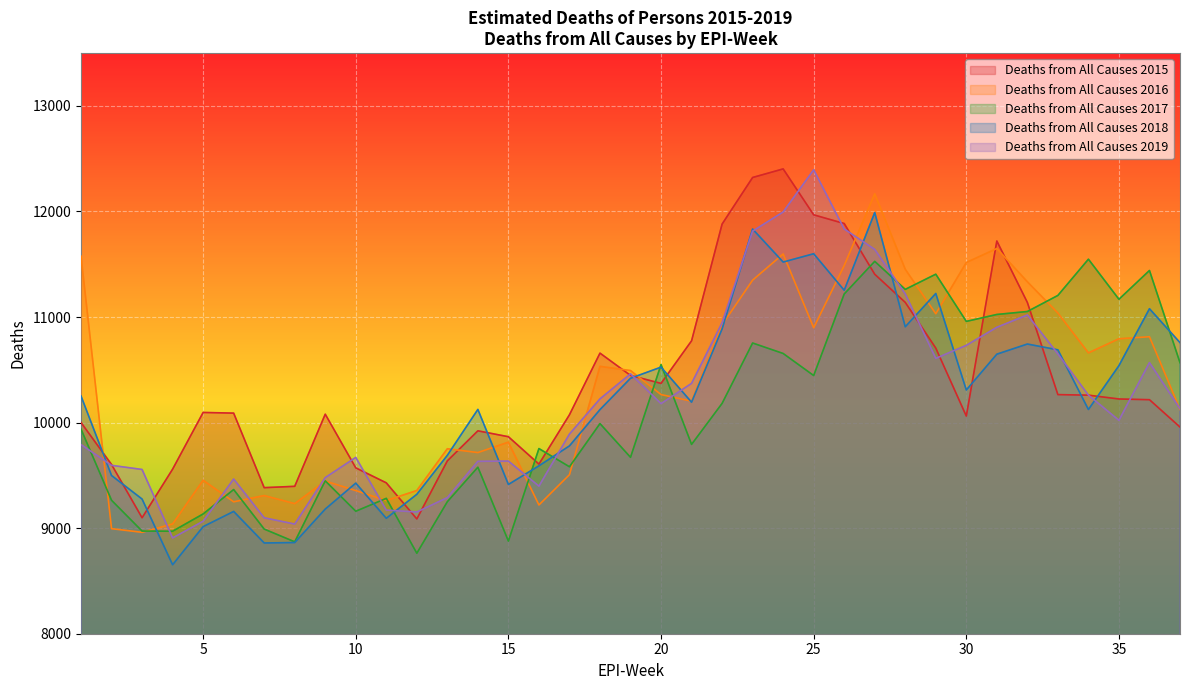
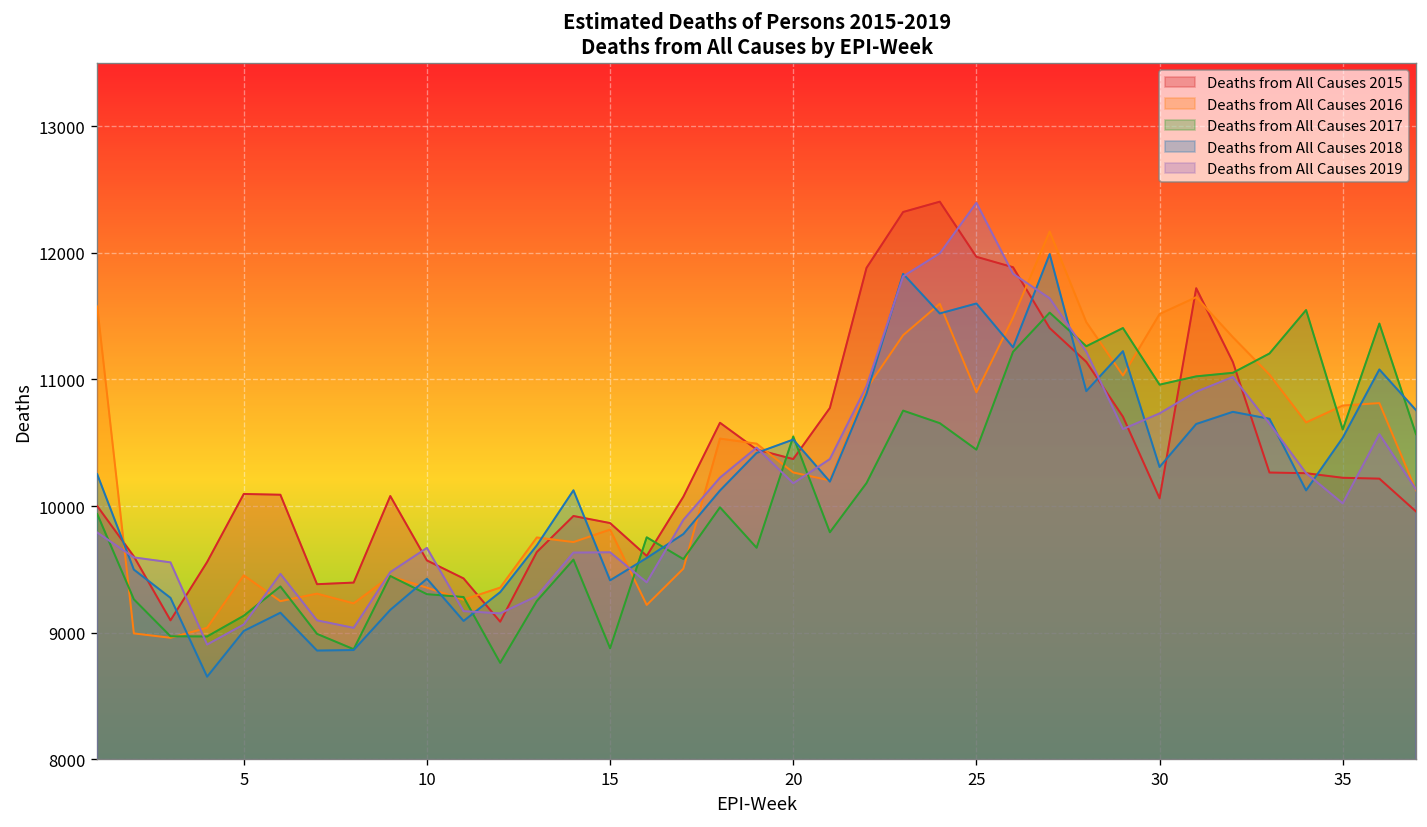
  {
    "Deaths from All Causes 2017": {
      "5": 9130,
-     "10": 9160,
+     "10": 9300,
      "15": 8880,
      "25": 10450,
      "30": 10960,
-     "35": 11170
+     "35": 10600
    }
  }
